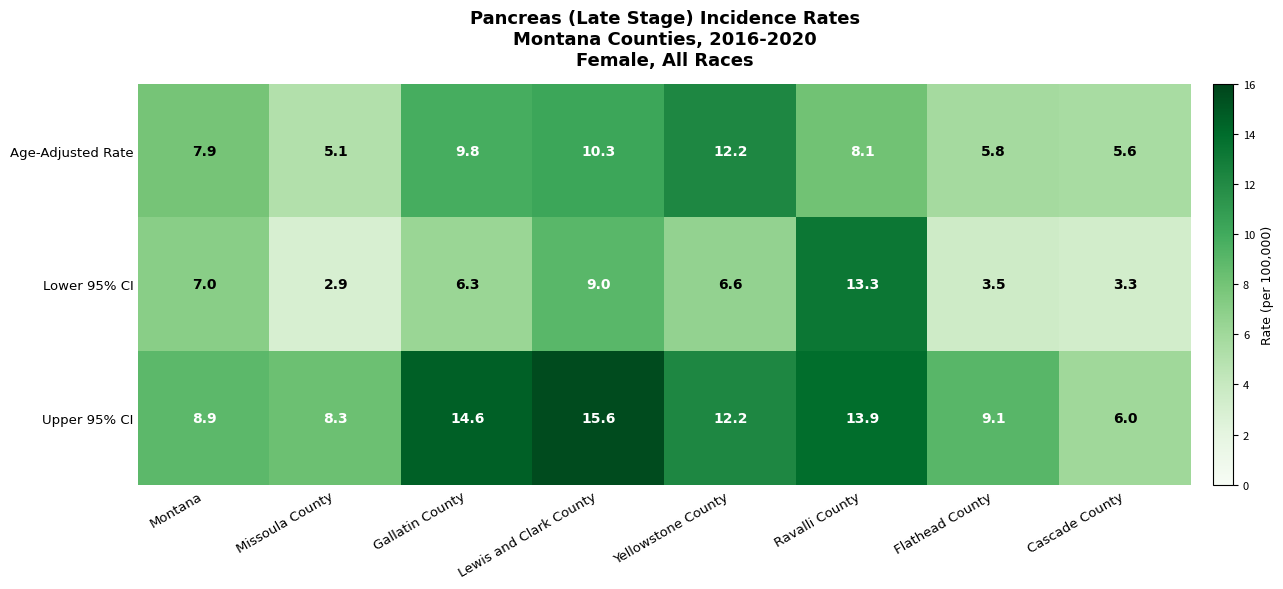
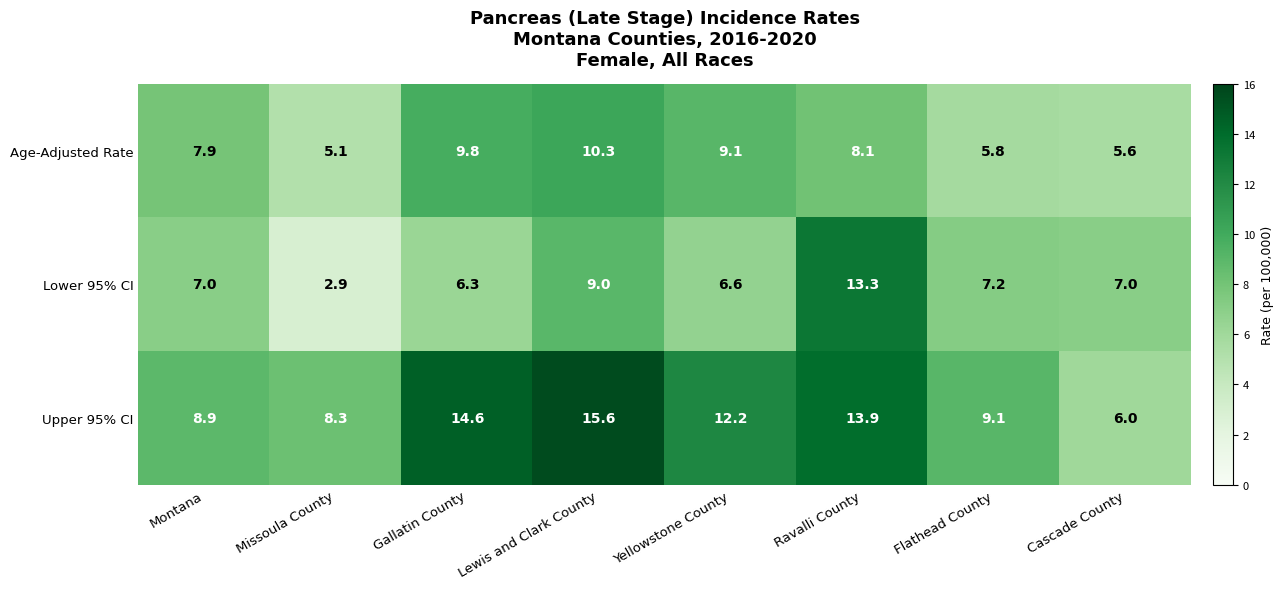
  {
    "Age-Adjusted Rate": {
      "Montana": 7.9,
      "Missoula County": 5.1,
      "Gallatin County": 9.8,
      "Lewis and Clark County": 10.3,
-     "Yellowstone County": 12.2,
+     "Yellowstone County": 9.1,
      "Ravalli County": 8.1,
      "Flathead County": 5.8,
      "Cascade County": 5.6
    },
    "Lower 95% CI": {
      "Montana": 7.0,
      "Missoula County": 2.9,
      "Gallatin County": 6.3,
      "Lewis and Clark County": 9.0,
      "Yellowstone County": 6.6,
      "Ravalli County": 13.3,
-     "Flathead County": 3.5,
-     "Cascade County": 3.3
+     "Flathead County": 7.2,
+     "Cascade County": 7.0
    },
    "Upper 95% CI": {
      "Montana": 8.9,
      "Missoula County": 8.3,
      "Gallatin County": 14.6,
      "Lewis and Clark County": 15.6,
      "Yellowstone County": 12.2,
      "Ravalli County": 13.9,
      "Flathead County": 9.1,
      "Cascade County": 6.0
    }
  }
